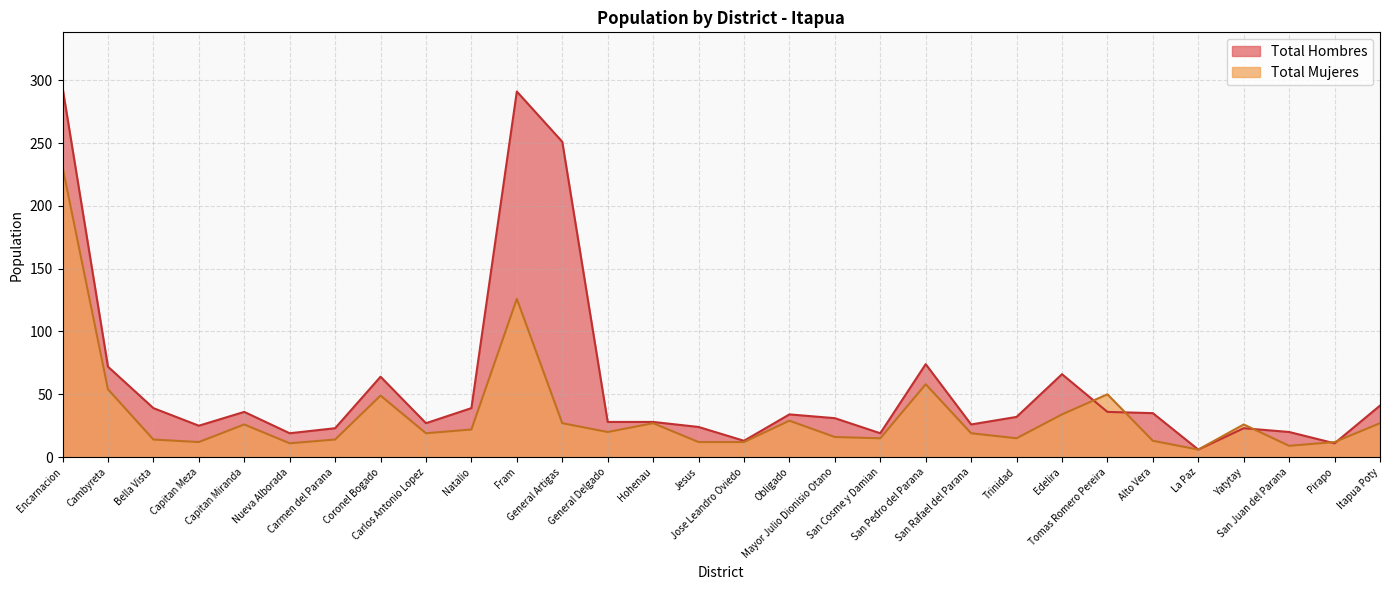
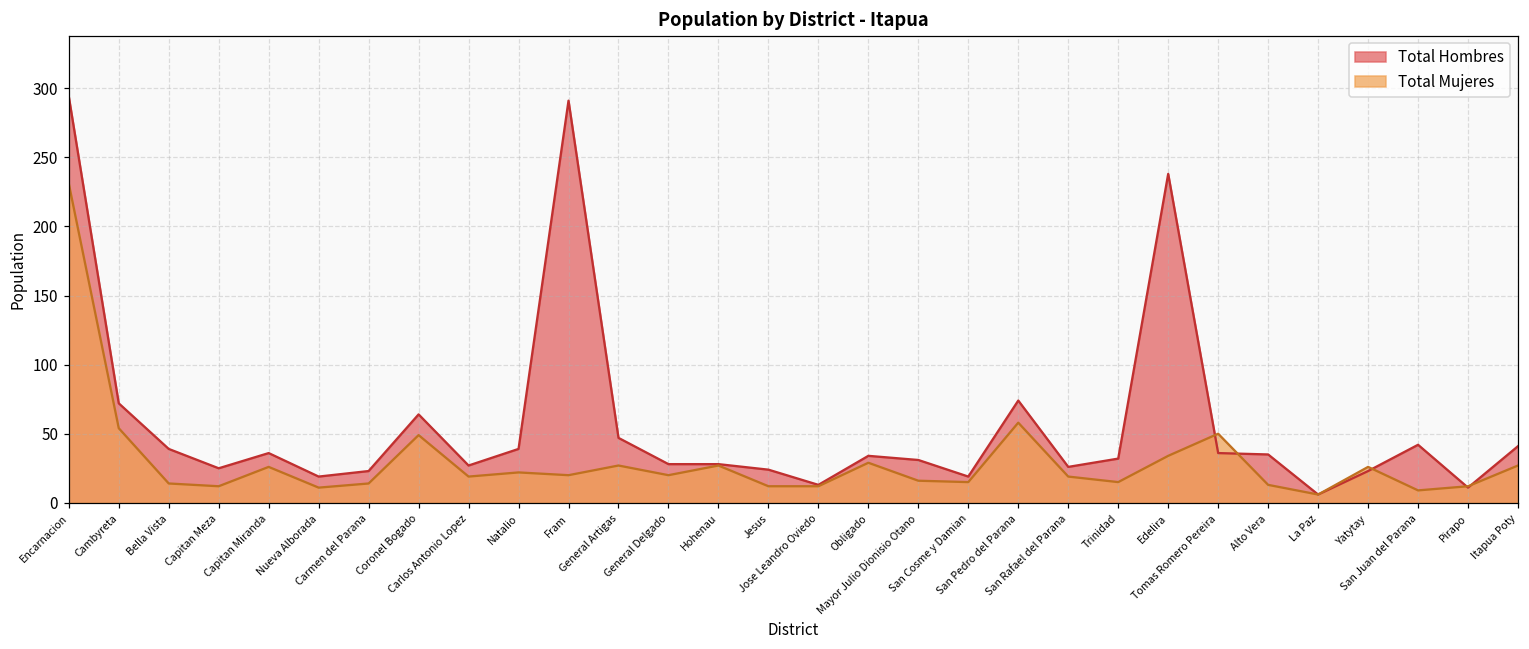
  {
    "Total Hombres": {
      "Encarnacion": 294,
      "Cambyreta": 72,
      "Bella Vista": 39,
      "Capitan Meza": 25,
      "Capitan Miranda": 36,
      "Nueva Alborada": 19,
      "Carmen del Parana": 23,
      "Coronel Bogado": 64,
      "Carlos Antonio Lopez": 27,
      "Natalio": 39,
      "Fram": 291,
-     "General Artigas": 251,
+     "General Artigas": 47,
      "General Delgado": 28,
      "Jesus": 24,
      "Obligado": 34,
      "Mayor Julio Dionisio Otano": 31,
      "San Cosme y Damian": 19,
      "San Pedro del Parana": 74,
      "San Rafael del Parana": 26,
      "Trinidad": 32,
-     "Edelira": 66,
+     "Edelira": 238,
      "Tomas Romero Pereira": 36,
      "Alto Vera": 35,
      "Yatytay": 23,
-     "San Juan del Parana": 20,
+     "San Juan del Parana": 42,
      "Itapua Poty": 41
    },
    "Total Mujeres": {
      "Encarnacion": 231,
      "Cambyreta": 54,
      "Bella Vista": 14,
      "Capitan Meza": 12,
      "Capitan Miranda": 26,
      "Nueva Alborada": 11,
      "Carmen del Parana": 14,
      "Coronel Bogado": 49,
      "Carlos Antonio Lopez": 19,
      "Natalio": 22,
-     "Fram": 126,
+     "Fram": 20,
      "General Artigas": 27,
      "General Delgado": 20,
      "Jesus": 12,
      "Obligado": 29,
      "Mayor Julio Dionisio Otano": 16,
      "San Cosme y Damian": 15,
      "San Pedro del Parana": 58,
      "San Rafael del Parana": 19,
      "Trinidad": 15,
      "Edelira": 34,
      "Tomas Romero Pereira": 50,
      "Alto Vera": 13,
      "Yatytay": 26,
      "San Juan del Parana": 9,
      "Itapua Poty": 27
    }
  }
